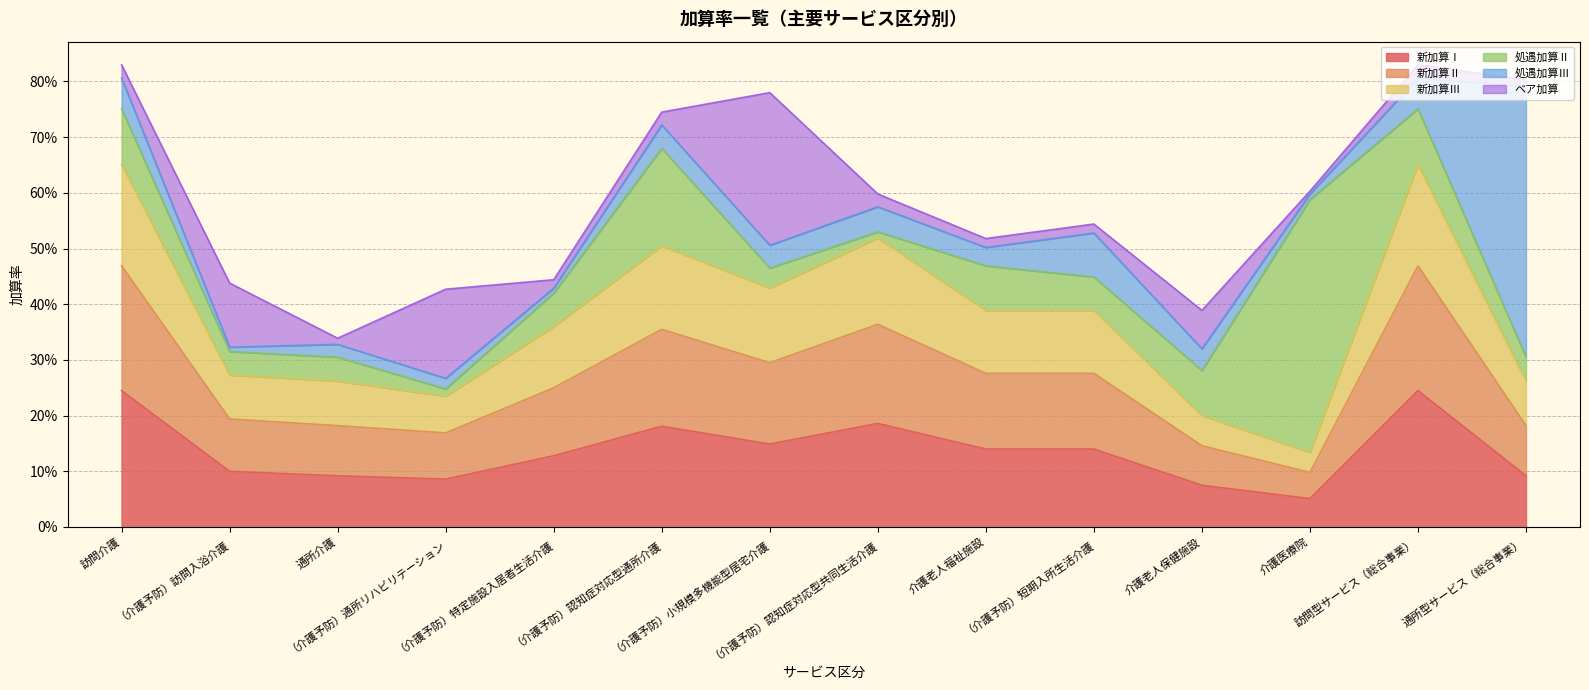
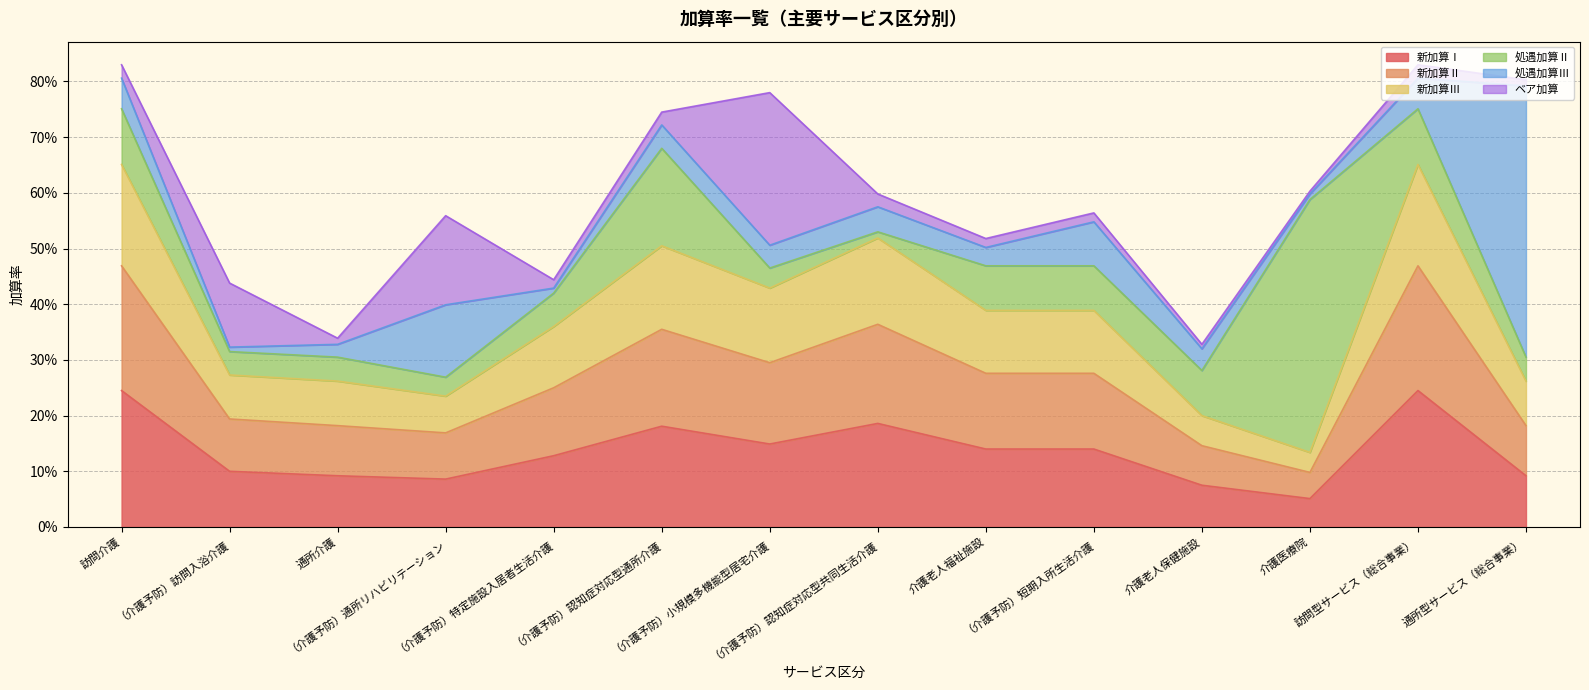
  {
    "処遇加算Ⅱ": {
      "訪問介護": "10%",
      "（介護予防）訪問入浴介護": "4%",
      "通所介護": "4%",
-     "（介護予防）通所リハビリテーション": "1%",
+     "（介護予防）通所リハビリテーション": "3%",
      "（介護予防）特定施設入居者生活介護": "6%",
      "（介護予防）認知症対応型通所介護": "17%",
      "（介護予防）小規模多機能型居宅介護": "4%",
      "（介護予防）認知症対応型共同生活介護": "1%",
      "介護老人福祉施設": "8%",
-     "（介護予防）短期入所生活介護": "6%",
+     "（介護予防）短期入所生活介護": "8%",
      "介護老人保健施設": "8%",
      "介護医療院": "45%",
      "訪問型サービス（総合事業）": "10%",
      "通所型サービス（総合事業）": "4%"
    },
    "処遇加算Ⅲ": {
      "訪問介護": "6%",
      "（介護予防）訪問入浴介護": "1%",
      "通所介護": "2%",
-     "（介護予防）通所リハビリテーション": "2%",
+     "（介護予防）通所リハビリテーション": "13%",
      "（介護予防）特定施設入居者生活介護": "1%",
      "（介護予防）認知症対応型通所介護": "4%",
      "（介護予防）小規模多機能型居宅介護": "4%",
      "（介護予防）認知症対応型共同生活介護": "5%",
      "介護老人福祉施設": "3%",
      "（介護予防）短期入所生活介護": "8%",
      "介護老人保健施設": "4%",
      "介護医療院": "1%"
    },
    "ベア加算": {
      "訪問介護": "2%",
      "（介護予防）訪問入浴介護": "12%",
      "通所介護": "1%",
      "（介護予防）通所リハビリテーション": "16%",
      "（介護予防）特定施設入居者生活介護": "2%",
      "（介護予防）認知症対応型通所介護": "2%",
      "（介護予防）小規模多機能型居宅介護": "27%",
      "（介護予防）認知症対応型共同生活介護": "2%",
      "介護老人福祉施設": "2%",
      "（介護予防）短期入所生活介護": "2%",
-     "介護老人保健施設": "7%",
+     "介護老人保健施設": "1%",
      "介護医療院": "1%"
    }
  }
